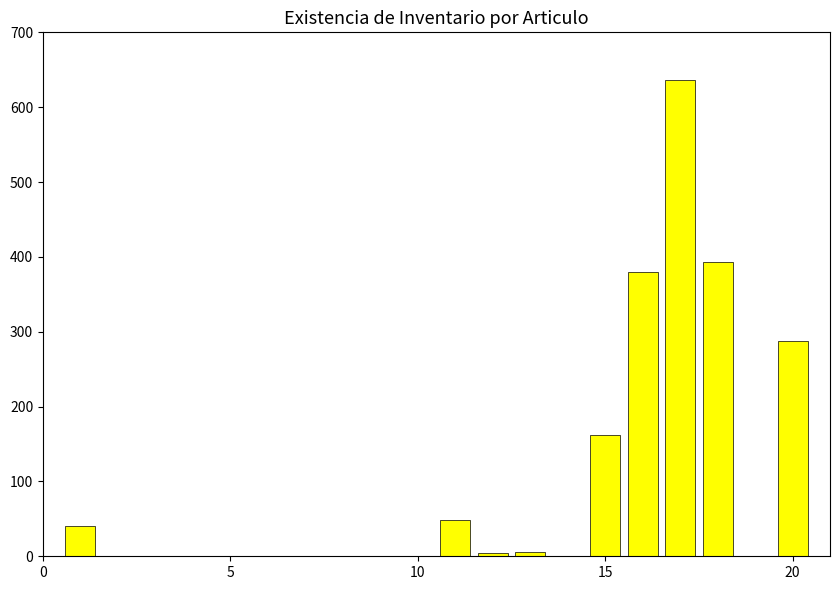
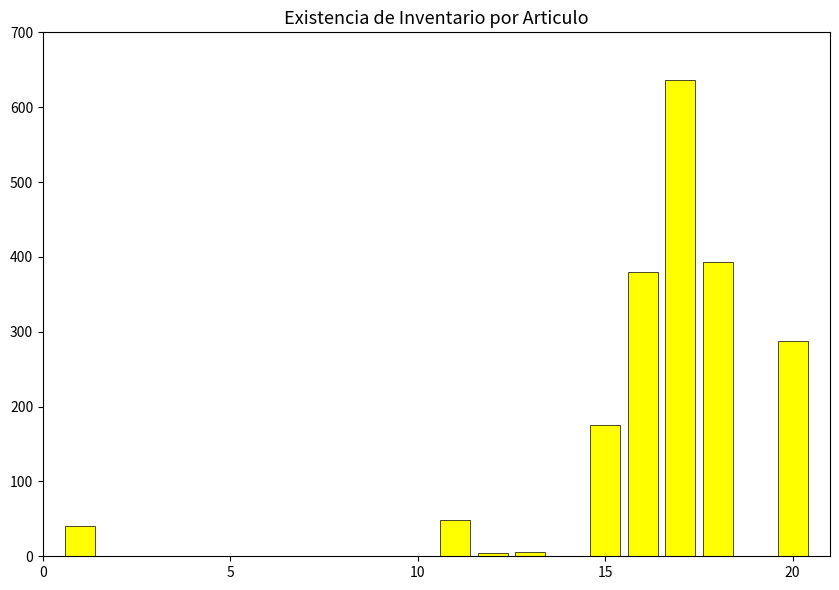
  {
    "5": 0,
    "10": 0,
-   "15": 160,
+   "15": 180,
    "20": 290
  }
